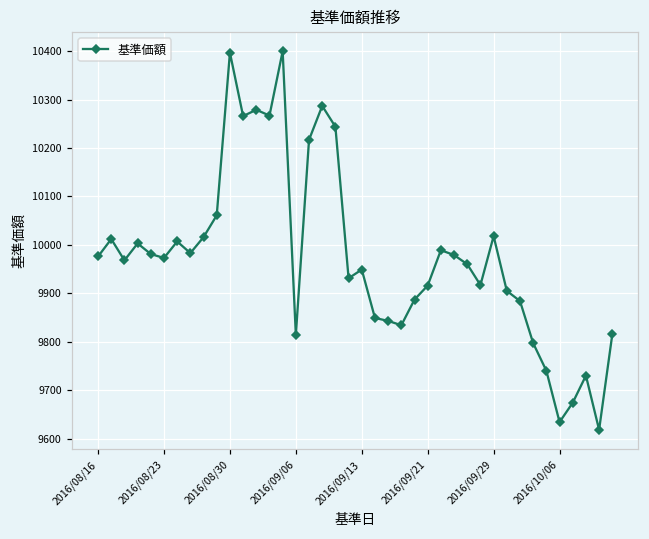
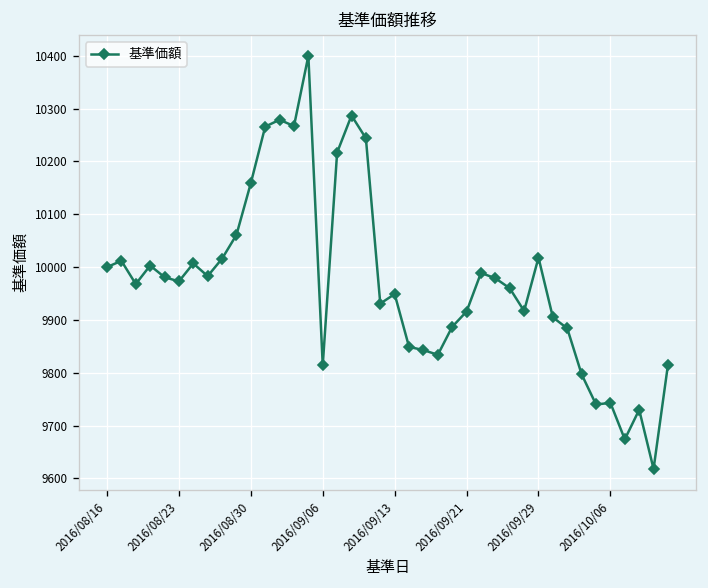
  {
-   "2016/08/16": 9980,
+   "2016/08/16": 10000,
    "2016/08/23": 9970,
-   "2016/08/30": 10400,
+   "2016/08/30": 10160,
    "2016/09/06": 9810,
    "2016/09/13": 9950,
    "2016/09/21": 9920,
    "2016/09/29": 10020,
-   "2016/10/06": 9630
+   "2016/10/06": 9740
  }
